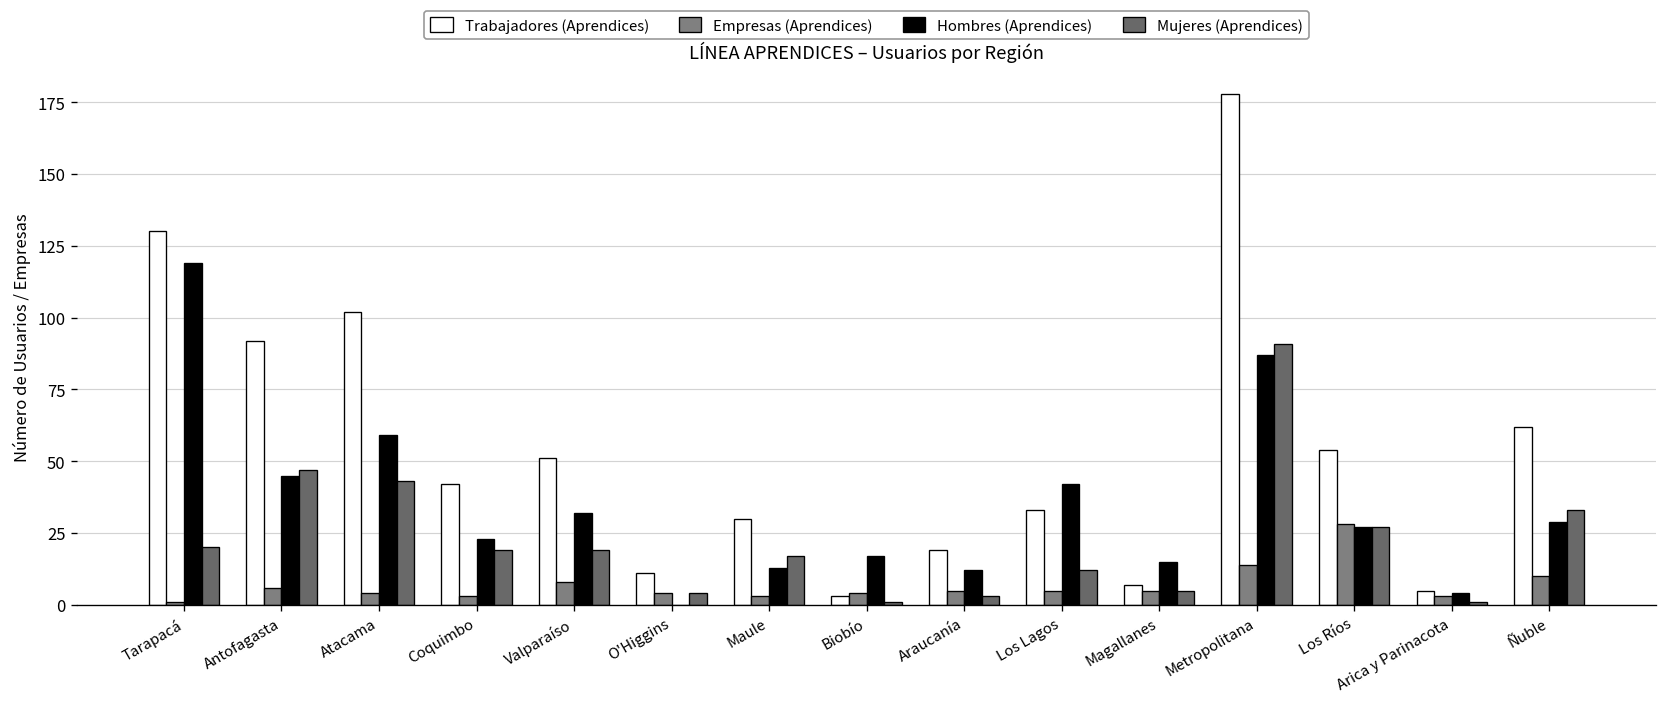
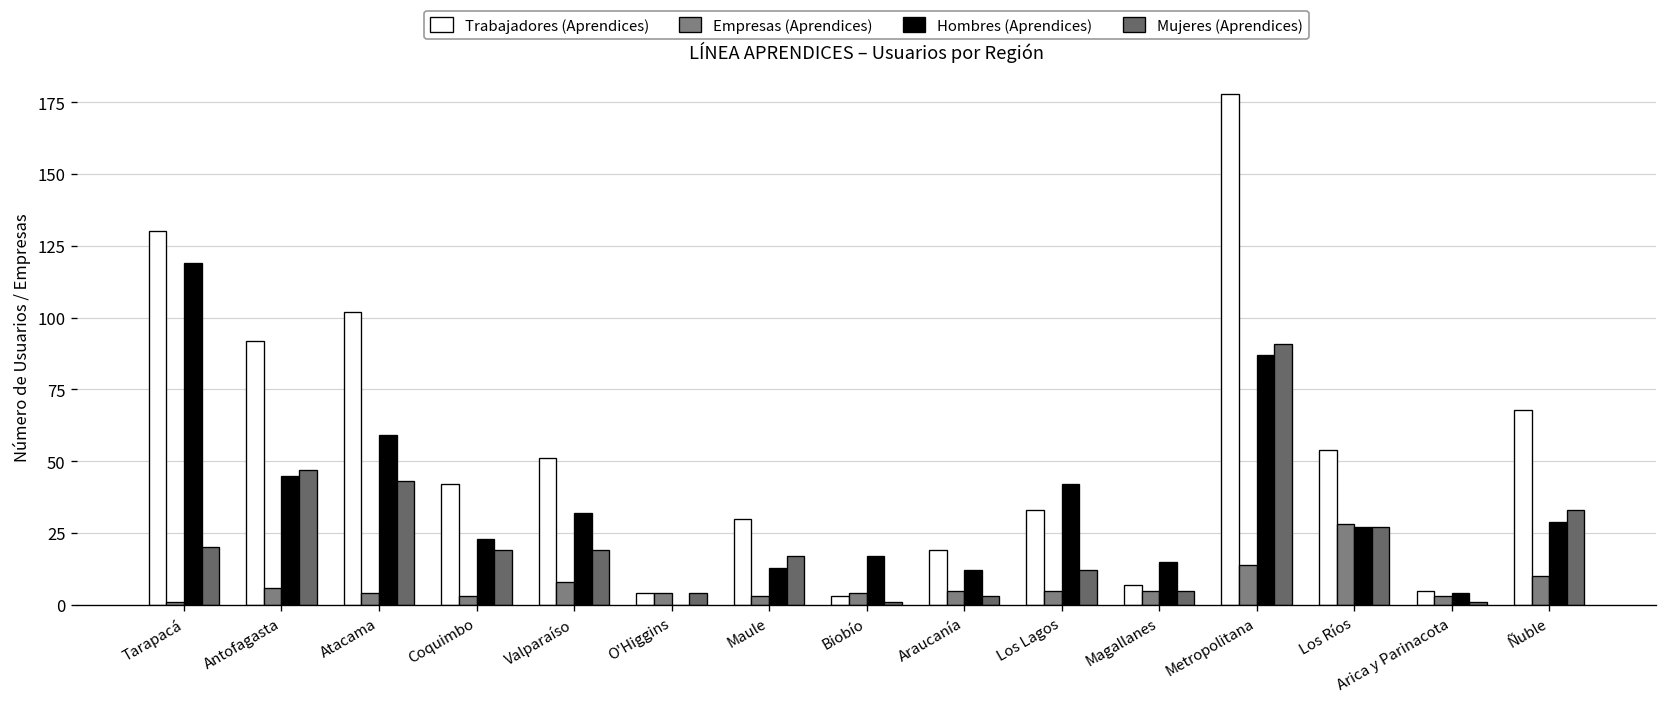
  {
    "Trabajadores (Aprendices)": {
      "Tarapacá": 130,
      "Antofagasta": 92,
      "Atacama": 102,
      "Coquimbo": 42,
      "Valparaíso": 51,
-     "O'Higgins": 11,
+     "O'Higgins": 4,
      "Maule": 30,
      "Biobío": 3,
      "Araucanía": 19,
      "Los Lagos": 33,
      "Magallanes": 7,
      "Metropolitana": 178,
      "Los Ríos": 54,
      "Arica y Parinacota": 5,
-     "Ñuble": 62
+     "Ñuble": 68
    },
    "Hombres (Aprendices)": {
      "Tarapacá": 119,
      "Antofagasta": 45,
      "Atacama": 59,
      "Coquimbo": 23,
      "Valparaíso": 32,
      "O'Higgins": 0,
      "Maule": 13,
      "Biobío": 17,
      "Araucanía": 12,
      "Los Lagos": 42,
      "Magallanes": 15,
      "Metropolitana": 87,
      "Los Ríos": 27,
      "Arica y Parinacota": 4,
      "Ñuble": 29
    }
  }
